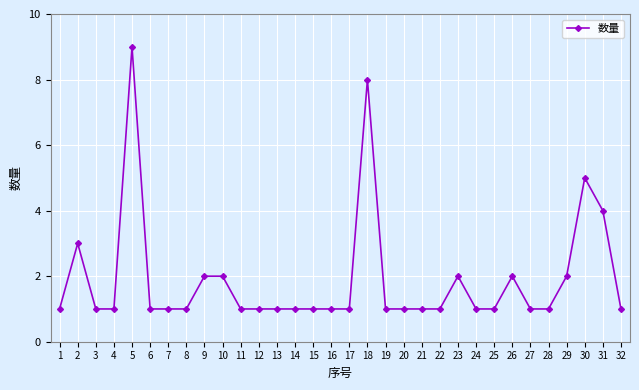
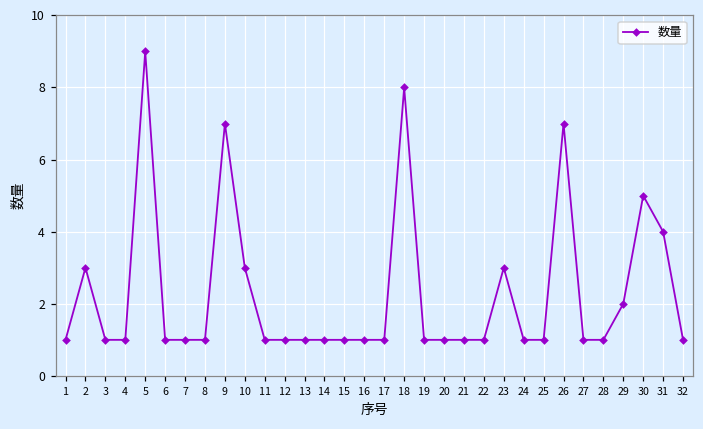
  {
    "1": 1,
    "2": 3,
    "3": 1,
    "4": 1,
    "5": 9,
    "6": 1,
    "7": 1,
    "8": 1,
-   "9": 2,
-   "10": 2,
+   "9": 7,
+   "10": 3,
    "11": 1,
    "12": 1,
    "13": 1,
    "14": 1,
    "15": 1,
    "16": 1,
    "17": 1,
    "18": 8,
    "19": 1,
    "20": 1,
    "21": 1,
    "22": 1,
-   "23": 2,
+   "23": 3,
    "24": 1,
    "25": 1,
-   "26": 2,
+   "26": 7,
    "27": 1,
    "28": 1,
    "29": 2,
    "30": 5,
    "31": 4,
    "32": 1
  }
